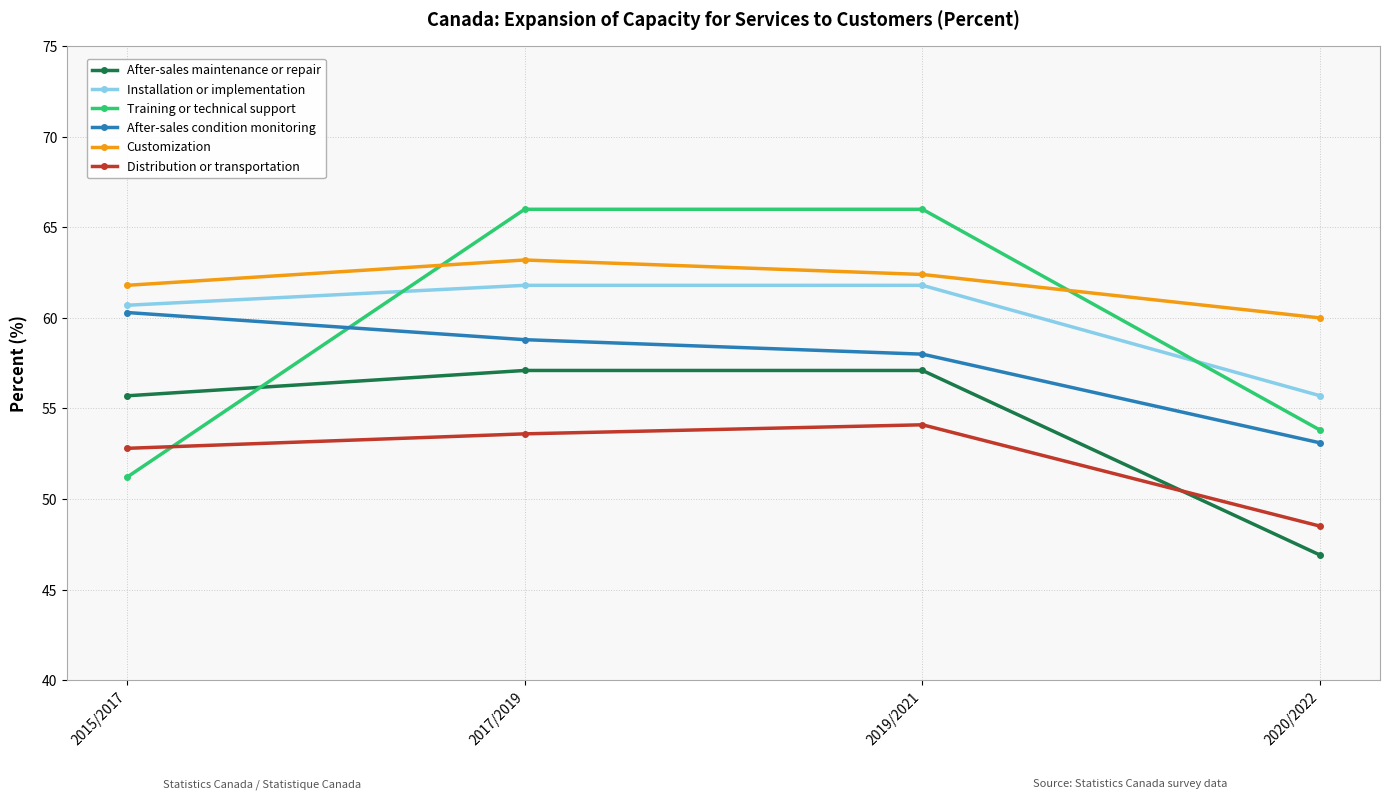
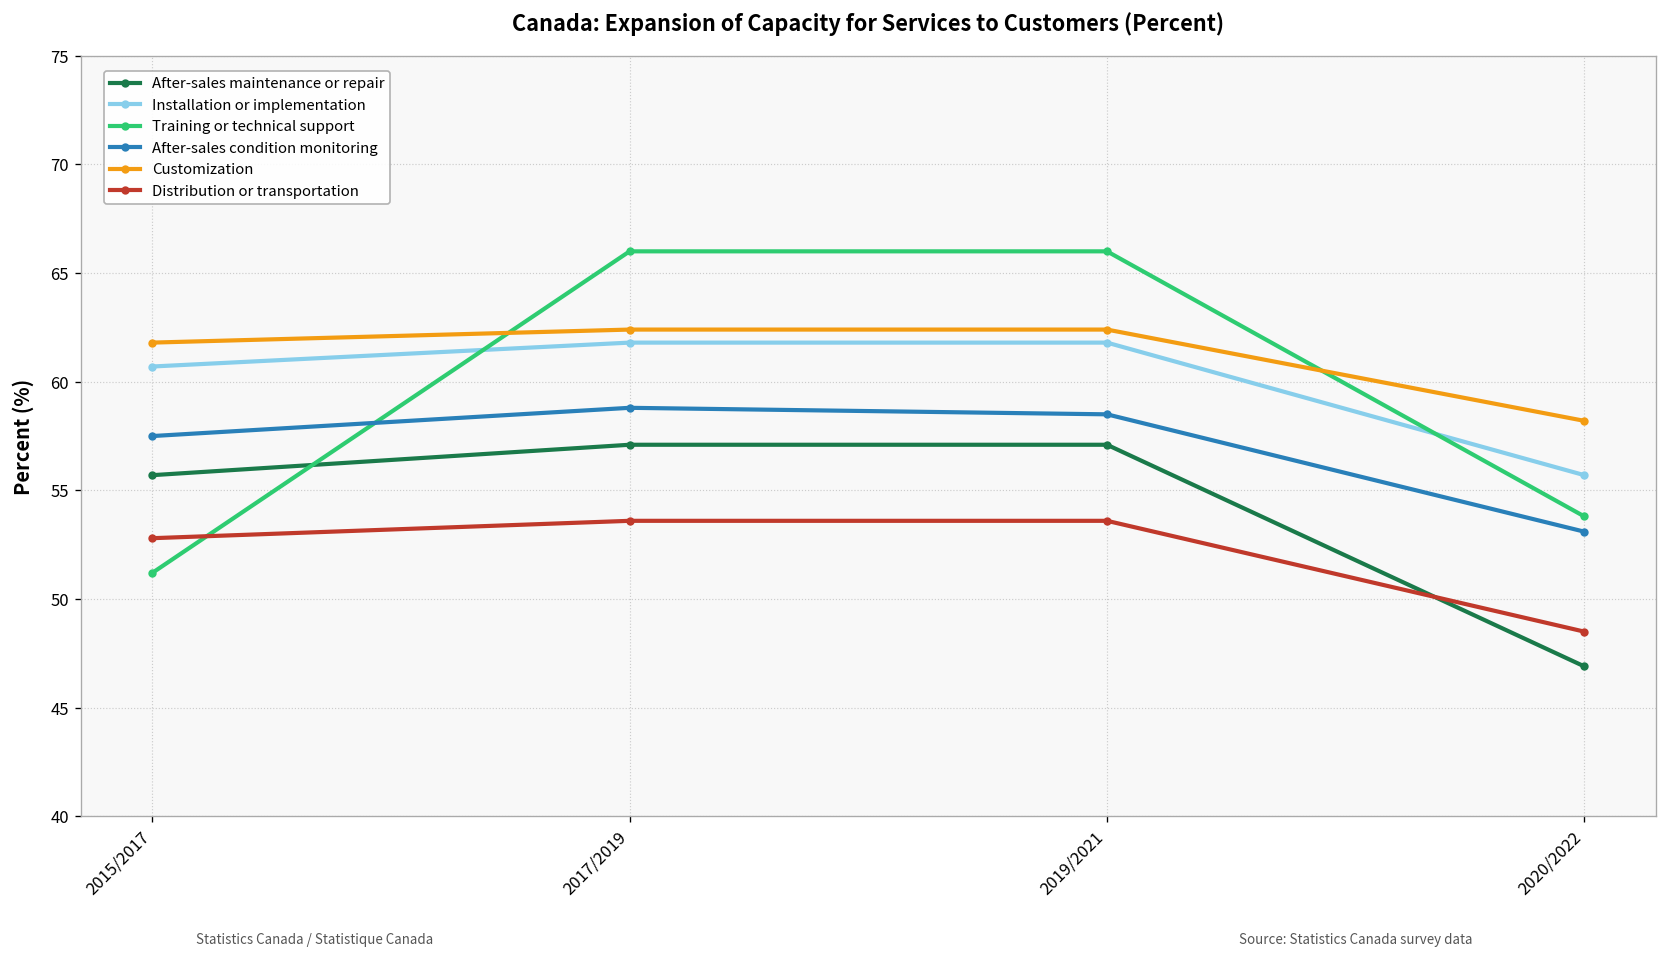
  {
    "After-sales maintenance or repair": {
      "2015/2017": 55.7,
      "2017/2019": 57.1,
      "2019/2021": 57.1,
      "2020/2022": 46.9
    },
    "Installation or implementation": {
      "2015/2017": 60.7,
      "2017/2019": 61.8,
      "2019/2021": 61.8,
      "2020/2022": 55.7
    },
    "Training or technical support": {
      "2015/2017": 51.2,
      "2017/2019": 66.0,
      "2019/2021": 66.0,
      "2020/2022": 53.8
    },
    "After-sales condition monitoring": {
-     "2015/2017": 60.3,
+     "2015/2017": 57.5,
      "2017/2019": 58.8,
-     "2019/2021": 58.0,
+     "2019/2021": 58.5,
      "2020/2022": 53.1
    },
    "Customization": {
      "2015/2017": 61.8,
-     "2017/2019": 63.2,
+     "2017/2019": 62.4,
      "2019/2021": 62.4,
-     "2020/2022": 60.0
+     "2020/2022": 58.2
    },
    "Distribution or transportation": {
      "2015/2017": 52.8,
      "2017/2019": 53.6,
-     "2019/2021": 54.1,
+     "2019/2021": 53.6,
      "2020/2022": 48.5
    }
  }
